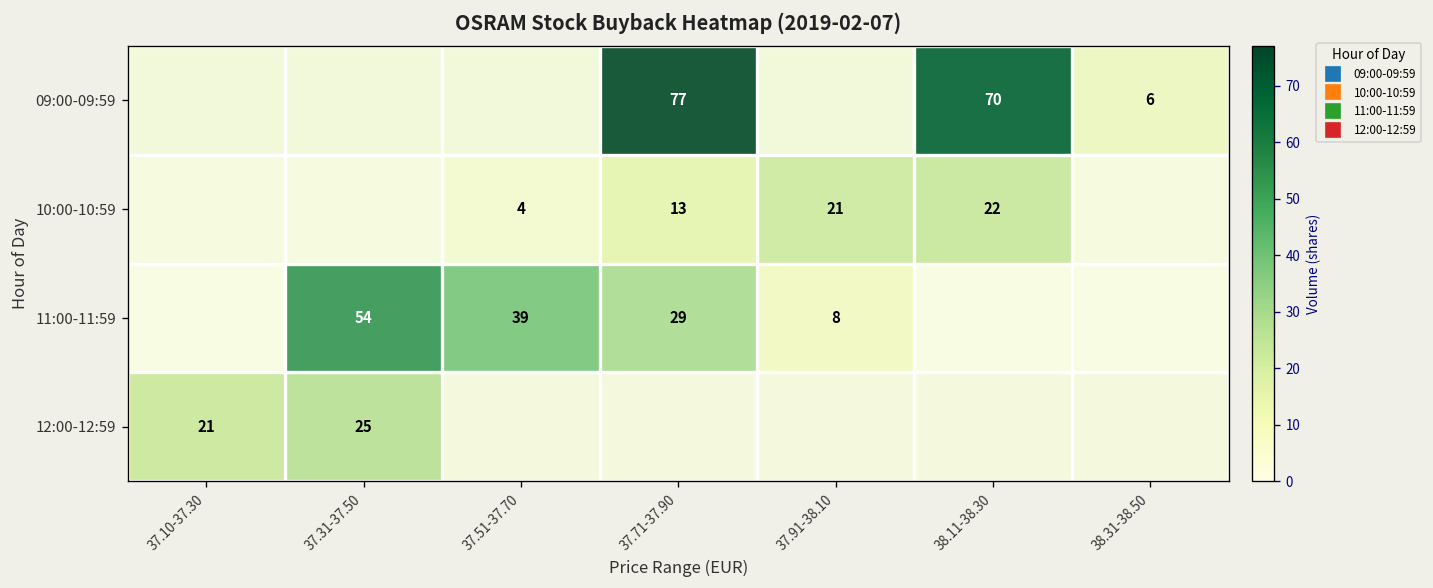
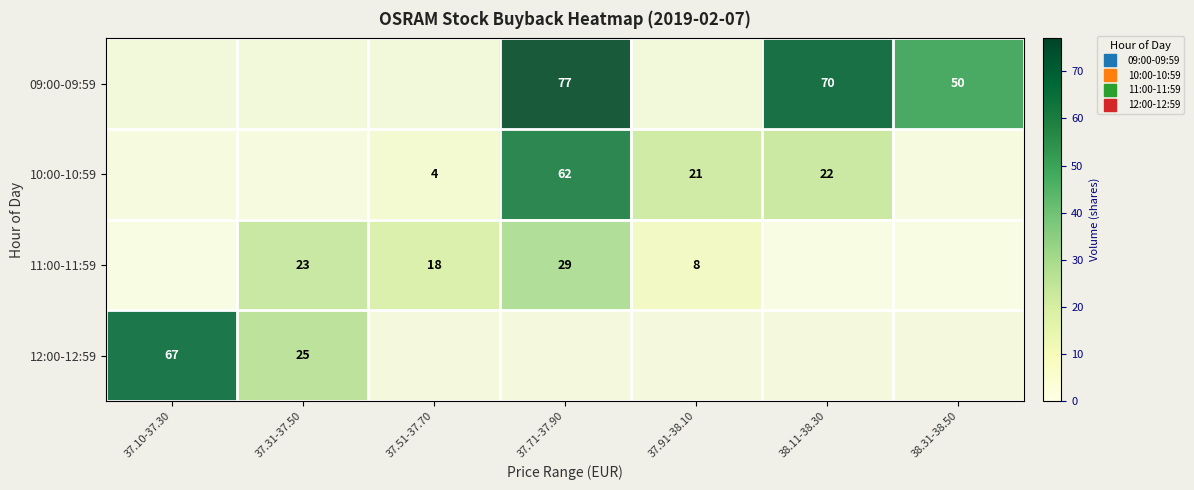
  {
    "09:00-09:59": {
      "37.71-37.90": 77,
      "38.11-38.30": 70,
-     "38.31-38.50": 6
+     "38.31-38.50": 50
    },
    "10:00-10:59": {
      "37.51-37.70": 4,
-     "37.71-37.90": 13,
+     "37.71-37.90": 62,
      "37.91-38.10": 21,
      "38.11-38.30": 22
    },
    "11:00-11:59": {
-     "37.31-37.50": 54,
-     "37.51-37.70": 39,
+     "37.31-37.50": 23,
+     "37.51-37.70": 18,
      "37.71-37.90": 29,
      "37.91-38.10": 8
    },
    "12:00-12:59": {
-     "37.10-37.30": 21,
+     "37.10-37.30": 67,
      "37.31-37.50": 25
    }
  }
